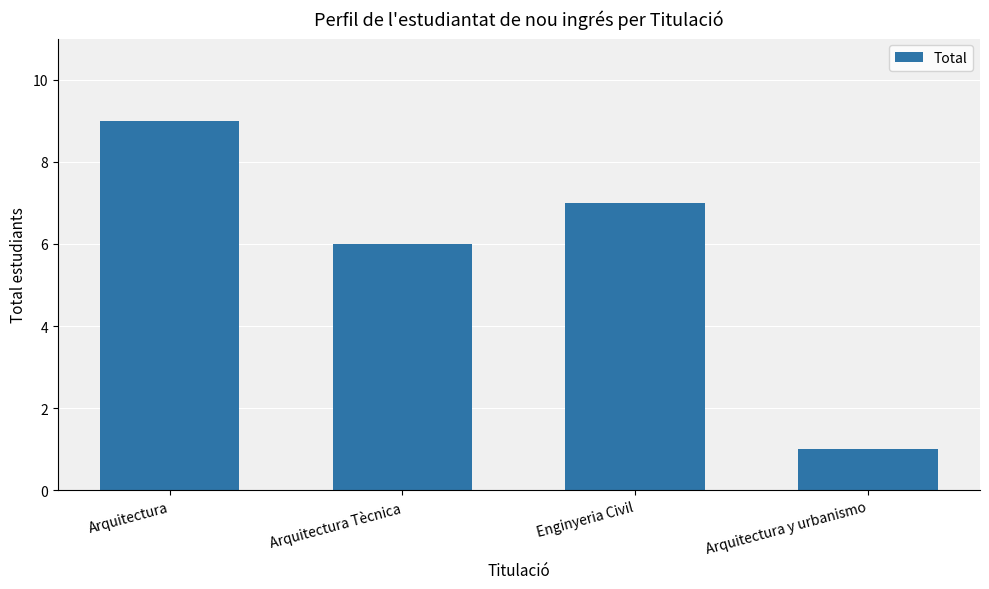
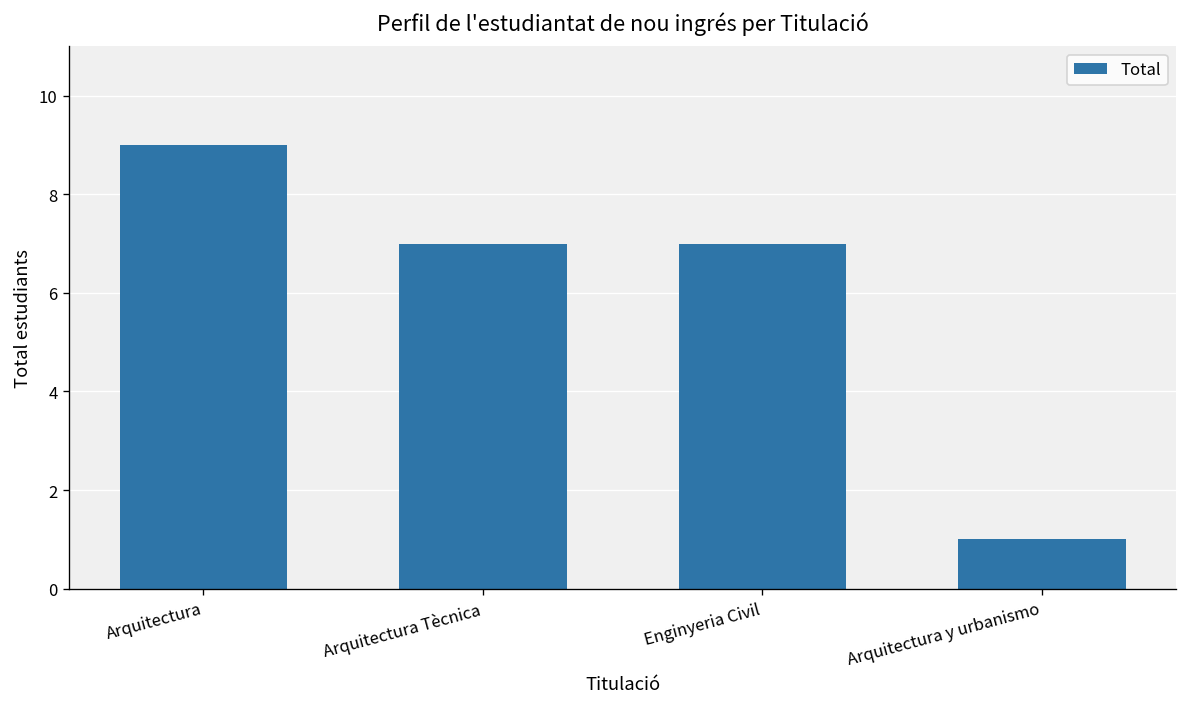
  {
    "Arquitectura": 9,
-   "Arquitectura Tècnica": 6,
+   "Arquitectura Tècnica": 7,
    "Enginyeria Civil": 7,
    "Arquitectura y urbanismo": 1
  }
